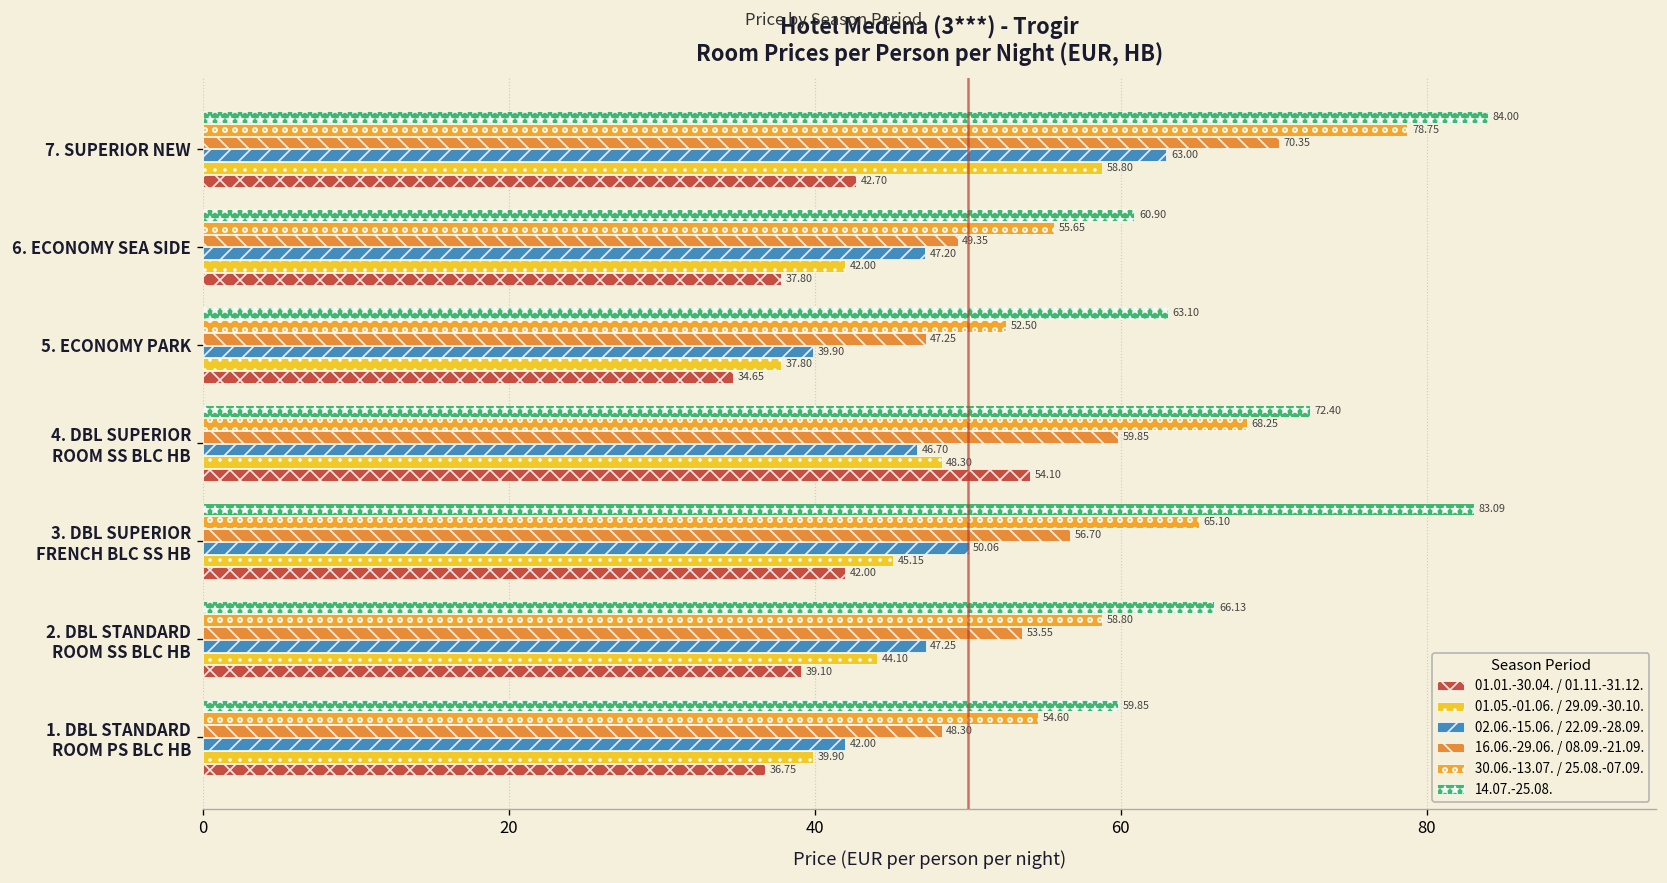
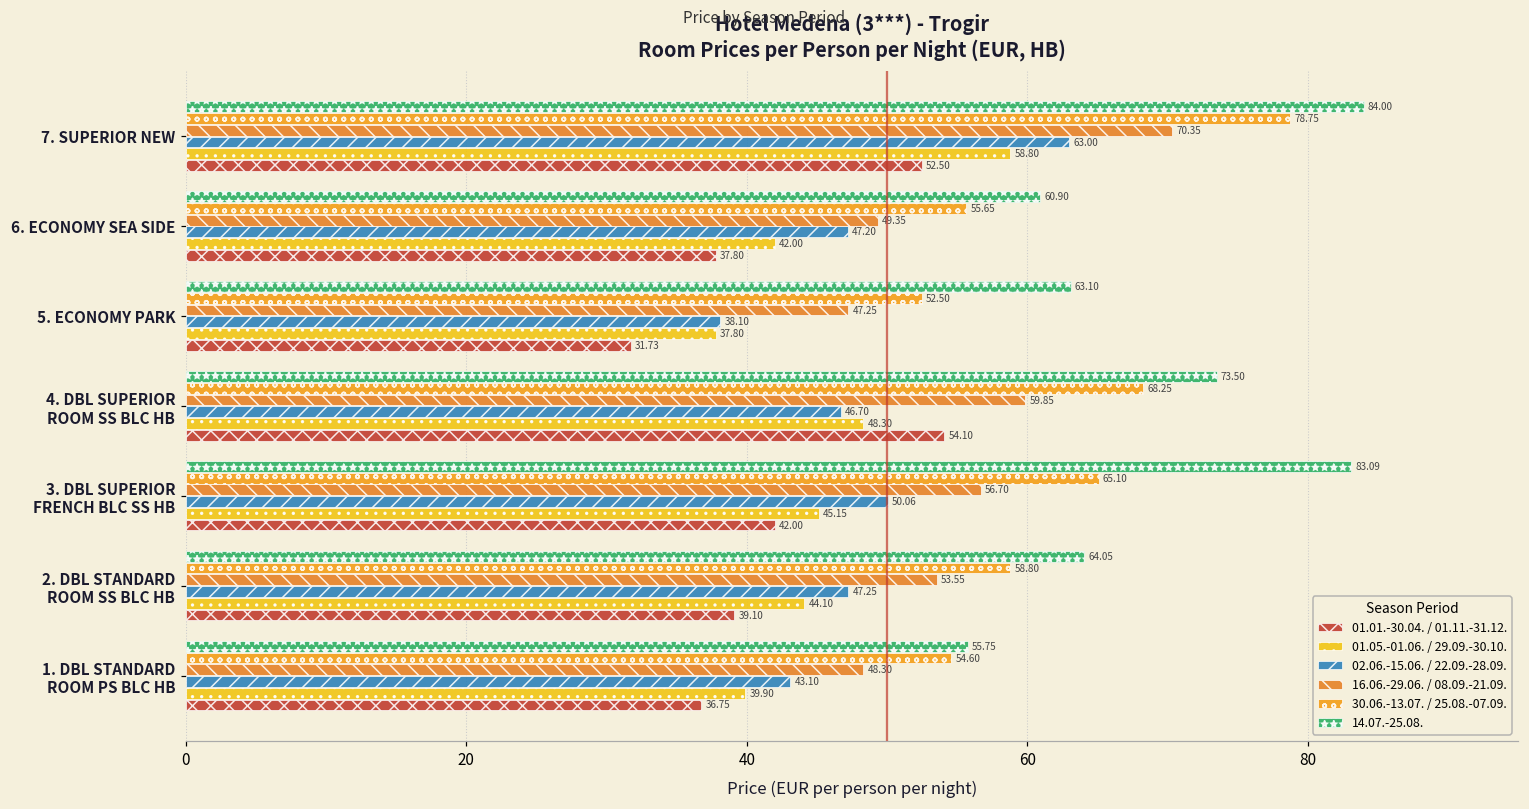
  {
    "01.01.-30.04. / 01.11.-31.12.": {
-     "7. SUPERIOR NEW": 42.70,
+     "7. SUPERIOR NEW": 52.50,
      "6. ECONOMY SEA SIDE": 37.80,
-     "5. ECONOMY PARK": 34.65,
+     "5. ECONOMY PARK": 31.73,
      "4. DBL SUPERIOR ROOM SS BLC HB": 54.10,
      "3. DBL SUPERIOR FRENCH BLC SS HB": 42.00,
      "2. DBL STANDARD ROOM SS BLC HB": 39.10,
      "1. DBL STANDARD ROOM PS BLC HB": 36.75
    },
    "02.06.-15.06. / 22.09.-28.09.": {
      "7. SUPERIOR NEW": 63.00,
      "6. ECONOMY SEA SIDE": 47.20,
-     "5. ECONOMY PARK": 39.90,
+     "5. ECONOMY PARK": 38.10,
      "4. DBL SUPERIOR ROOM SS BLC HB": 46.70,
      "3. DBL SUPERIOR FRENCH BLC SS HB": 50.06,
      "2. DBL STANDARD ROOM SS BLC HB": 47.25,
-     "1. DBL STANDARD ROOM PS BLC HB": 42.00
+     "1. DBL STANDARD ROOM PS BLC HB": 43.10
    },
    "14.07.-25.08.": {
      "7. SUPERIOR NEW": 84.00,
      "6. ECONOMY SEA SIDE": 60.90,
      "5. ECONOMY PARK": 63.10,
-     "4. DBL SUPERIOR ROOM SS BLC HB": 72.40,
+     "4. DBL SUPERIOR ROOM SS BLC HB": 73.50,
      "3. DBL SUPERIOR FRENCH BLC SS HB": 83.09,
-     "2. DBL STANDARD ROOM SS BLC HB": 66.13,
-     "1. DBL STANDARD ROOM PS BLC HB": 59.85
+     "2. DBL STANDARD ROOM SS BLC HB": 64.05,
+     "1. DBL STANDARD ROOM PS BLC HB": 55.75
    }
  }
